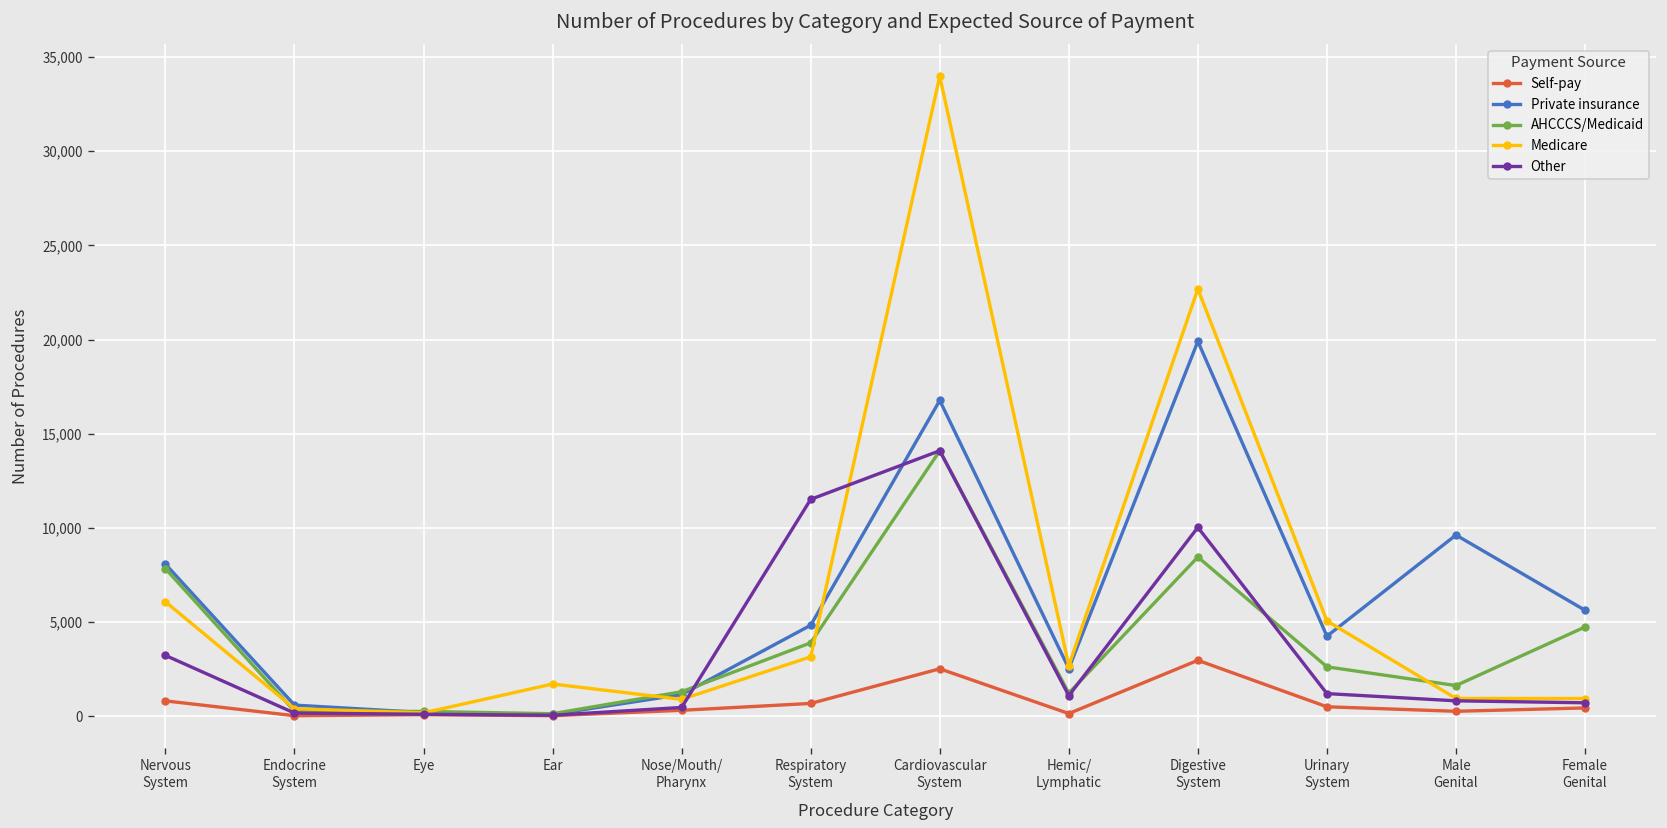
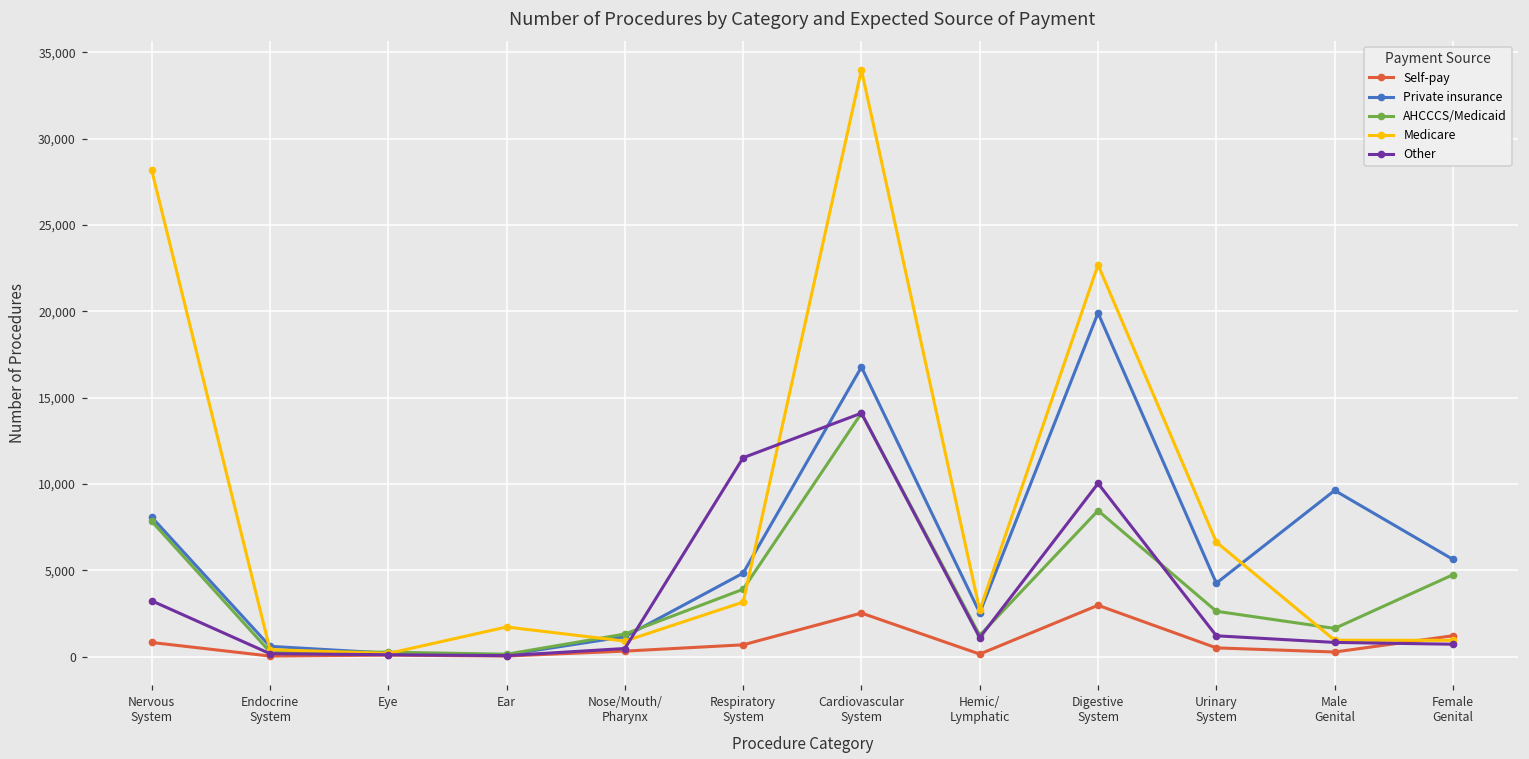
  {
    "Self-pay": {
      "Nervous System": "800",
      "Respiratory System": "700",
      "Cardiovascular System": "2,500",
      "Hemic/ Lymphatic": "100",
      "Digestive System": "3,000",
      "Urinary System": "500",
      "Male Genital": "300",
-     "Female Genital": "400"
+     "Female Genital": "1,200"
    },
    "Private insurance": {
      "Nervous System": "8,100",
      "Endocrine System": "600",
      "Respiratory System": "4,800",
      "Cardiovascular System": "16,800",
      "Digestive System": "19,900",
      "Urinary System": "4,200",
      "Male Genital": "9,600",
      "Female Genital": "5,600"
    },
    "AHCCCS/Medicaid": {
      "Nervous System": "7,800",
      "Respiratory System": "3,900",
      "Digestive System": "8,500",
      "Urinary System": "2,600",
      "Male Genital": "1,600",
      "Female Genital": "4,700"
    },
    "Medicare": {
-     "Nervous System": "6,100",
+     "Nervous System": "28,200",
      "Ear": "1,700",
      "Nose/Mouth/ Pharynx": "900",
      "Respiratory System": "3,200",
      "Cardiovascular System": "34,000",
      "Digestive System": "22,700",
-     "Urinary System": "5,100",
+     "Urinary System": "6,600",
      "Female Genital": "900"
    },
    "Other": {
      "Nervous System": "3,200",
      "Respiratory System": "11,500",
      "Digestive System": "10,000",
      "Urinary System": "1,200",
      "Female Genital": "700"
    }
  }
